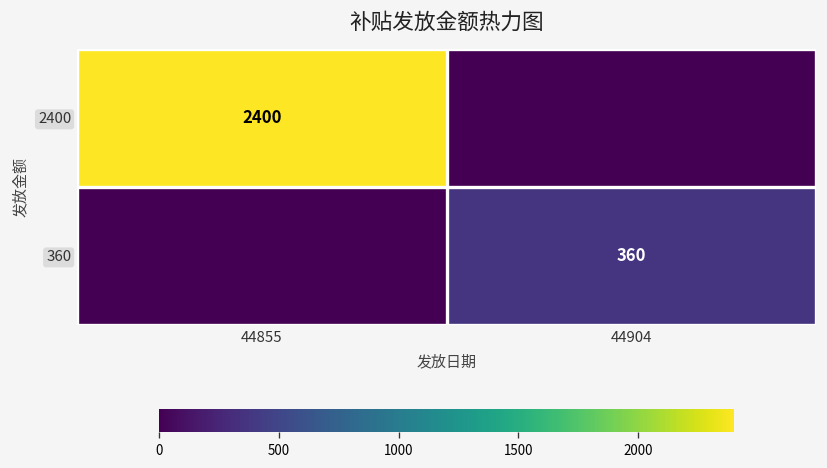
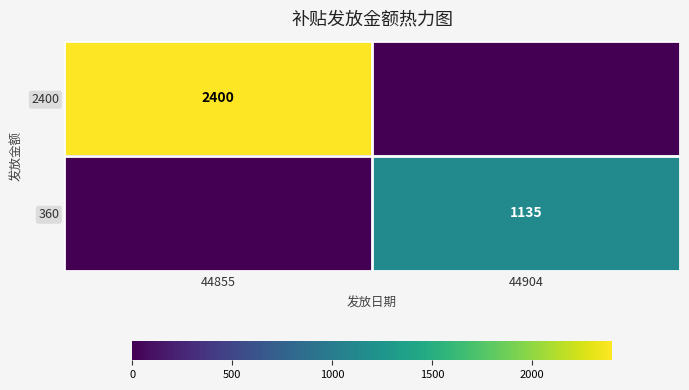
  {
    "2400": {
      "44855": 2400
    },
    "360": {
-     "44904": 360
+     "44904": 1135
    }
  }
